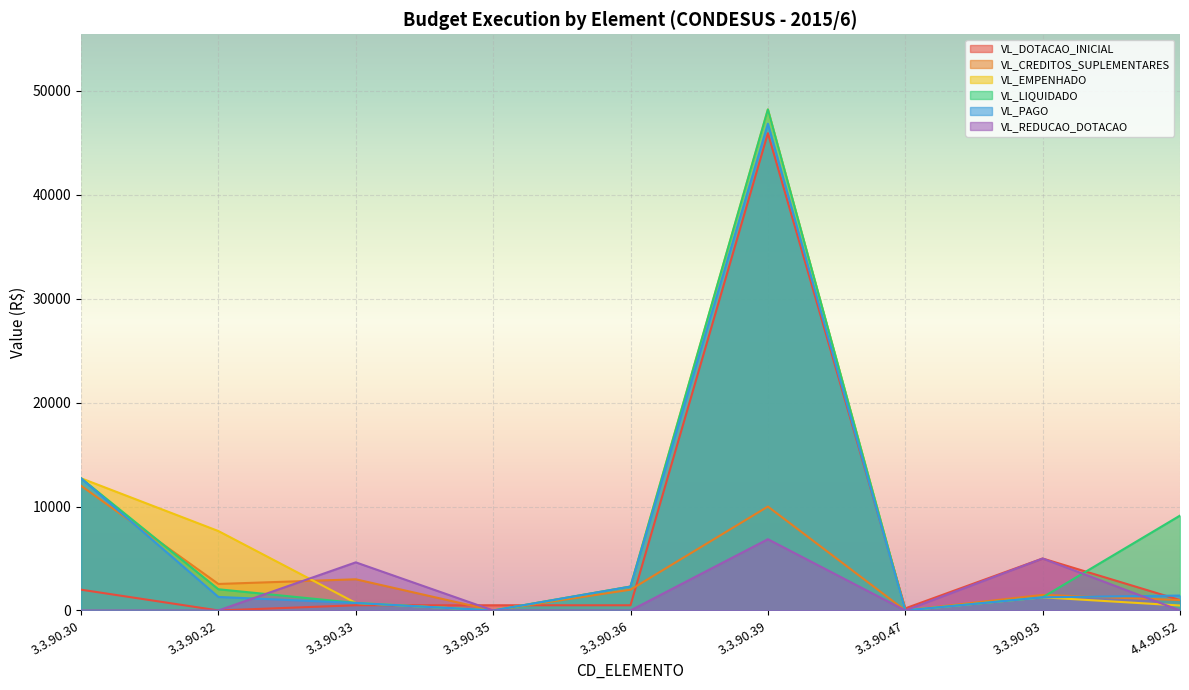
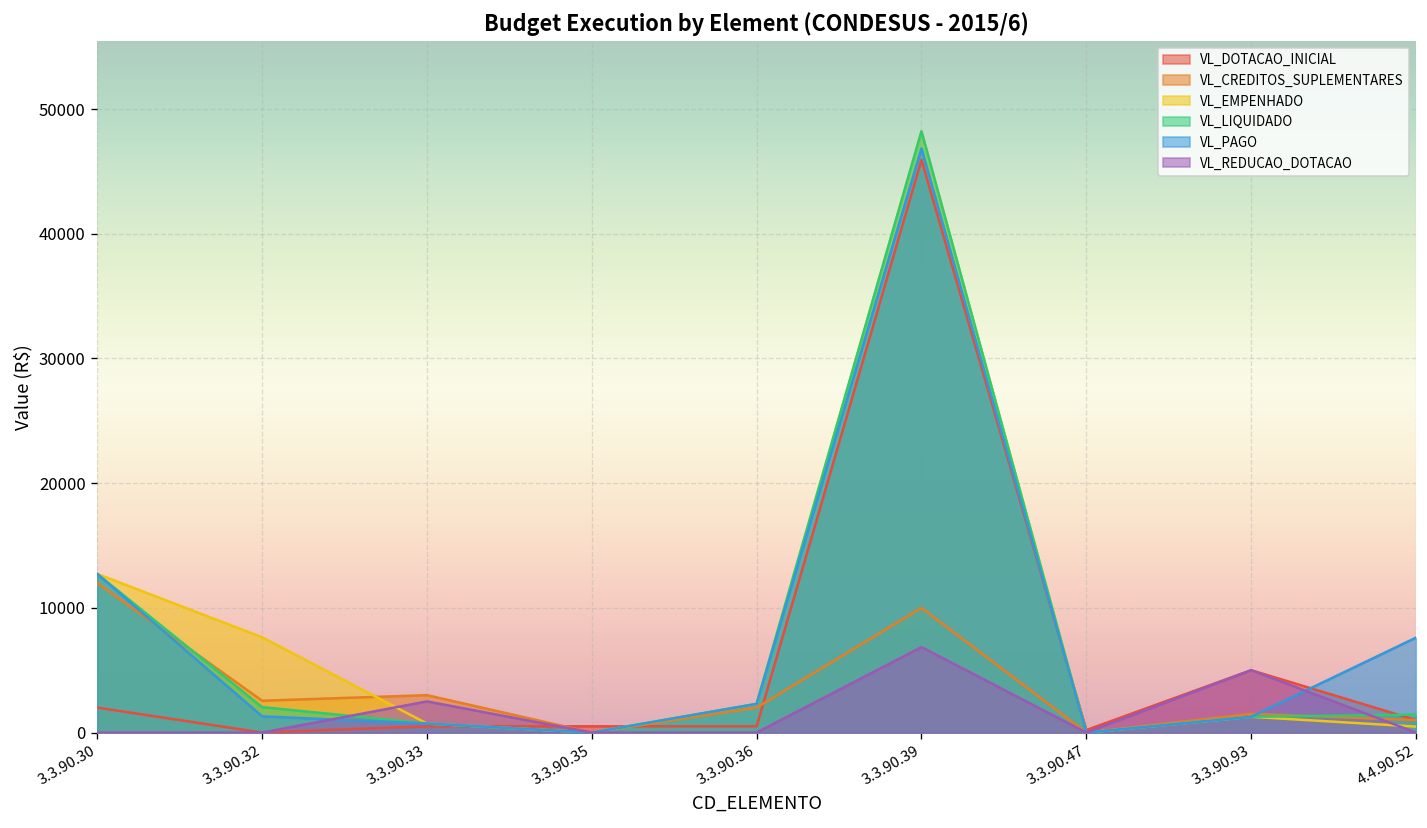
  {
    "VL_EMPENHADO": {
      "3.3.90.32": 7600,
      "4.4.90.52": 500
    },
    "VL_LIQUIDADO": {
      "3.3.90.32": 2000,
-     "4.4.90.52": 9100
+     "4.4.90.52": 1400
    },
    "VL_PAGO": {
      "3.3.90.32": 1300,
      "3.3.90.39": 46800,
-     "4.4.90.52": 1400
+     "4.4.90.52": 7600
    },
    "VL_REDUCAO_DOTACAO": {
      "3.3.90.30": 0,
-     "3.3.90.33": 4600,
+     "3.3.90.33": 2500,
      "3.3.90.36": 0,
      "3.3.90.39": 6900,
      "4.4.90.52": 0
    }
  }
